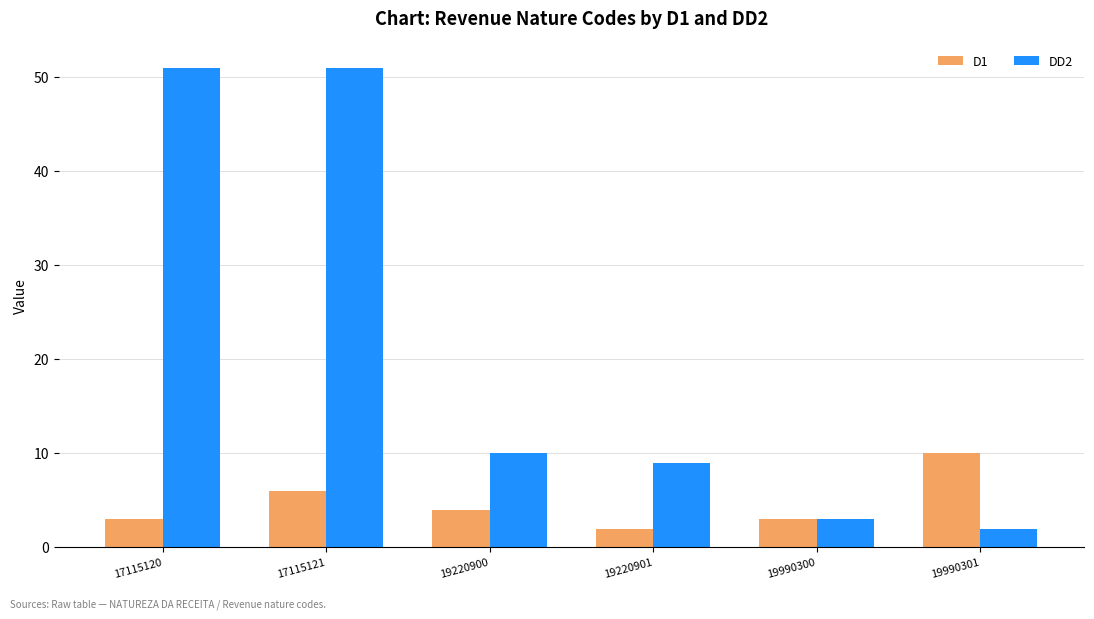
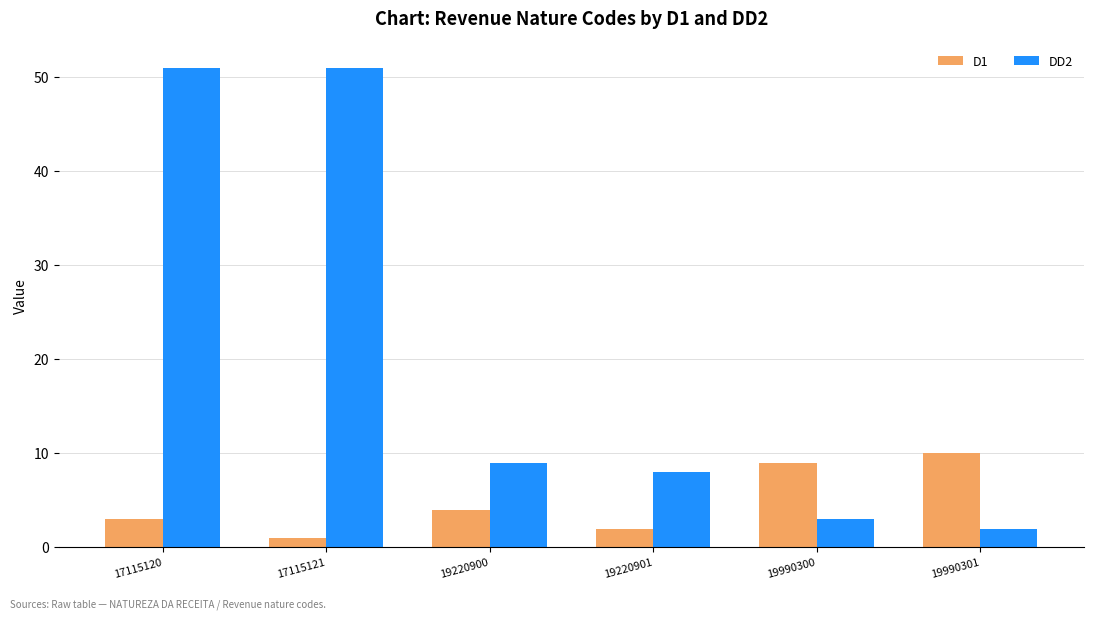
  {
    "D1": {
      "17115120": 3,
-     "17115121": 6,
+     "17115121": 1,
      "19220900": 4,
      "19220901": 2,
-     "19990300": 3,
+     "19990300": 9,
      "19990301": 10
    },
    "DD2": {
      "17115120": 51,
      "17115121": 51,
-     "19220900": 10,
-     "19220901": 9,
+     "19220900": 9,
+     "19220901": 8,
      "19990300": 3,
      "19990301": 2
    }
  }
